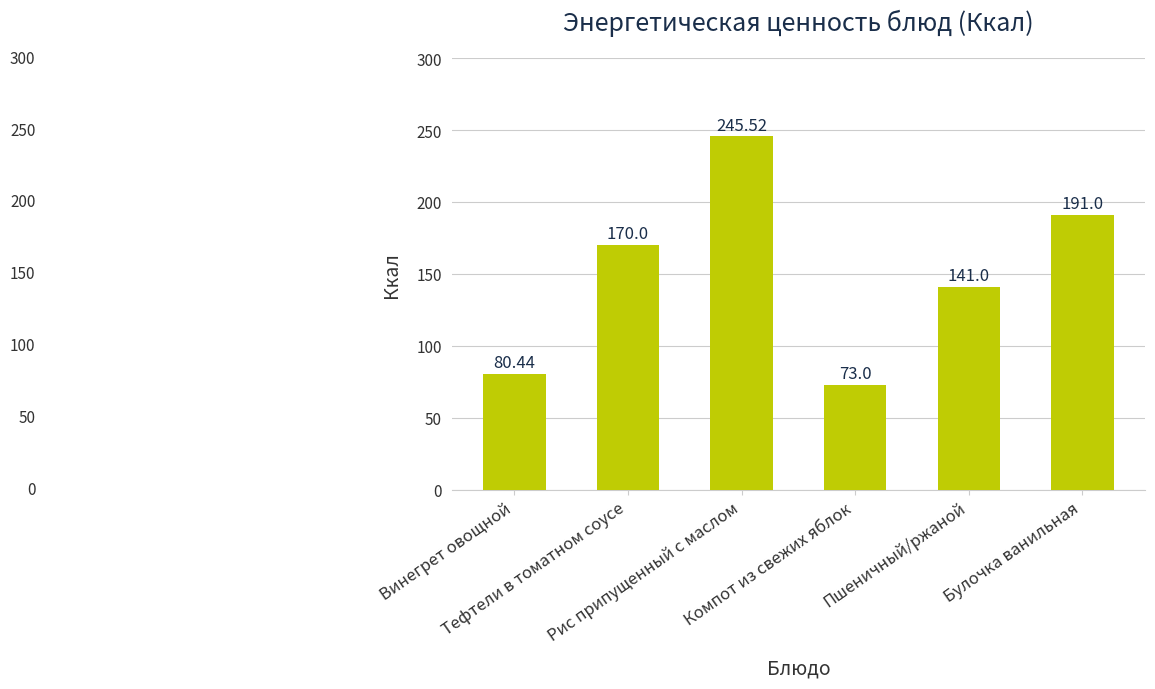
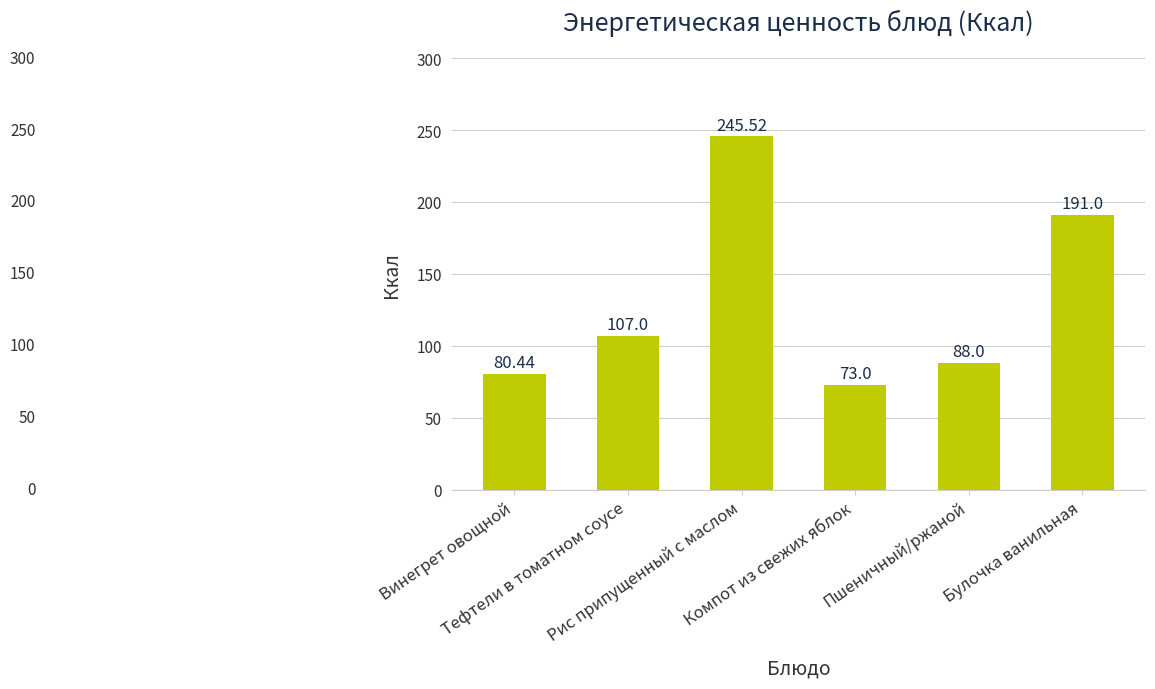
  {
    "Винегрет овощной": 80.44,
-   "Тефтели в томатном соусе": 170.0,
+   "Тефтели в томатном соусе": 107.0,
    "Рис припущенный с маслом": 245.52,
    "Компот из свежих яблок": 73.0,
-   "Пшеничный/ржаной": 141.0,
+   "Пшеничный/ржаной": 88.0,
    "Булочка ванильная": 191.0
  }
